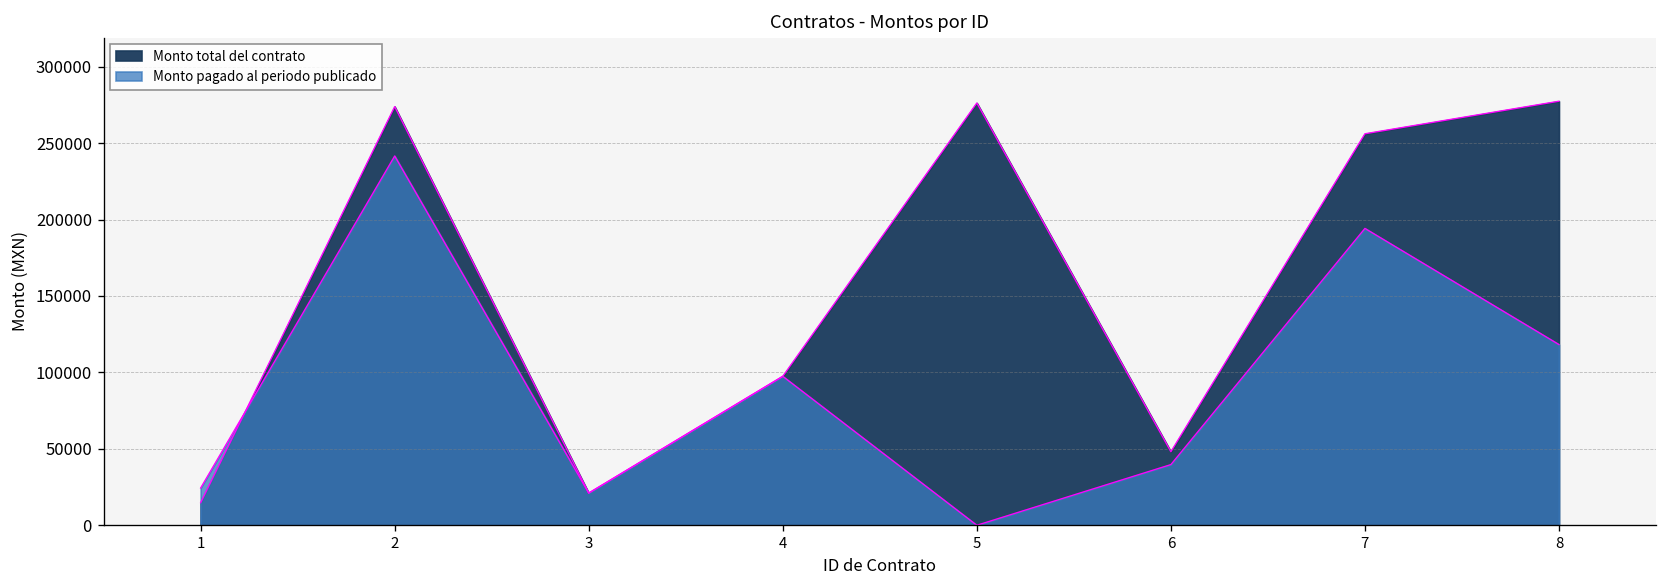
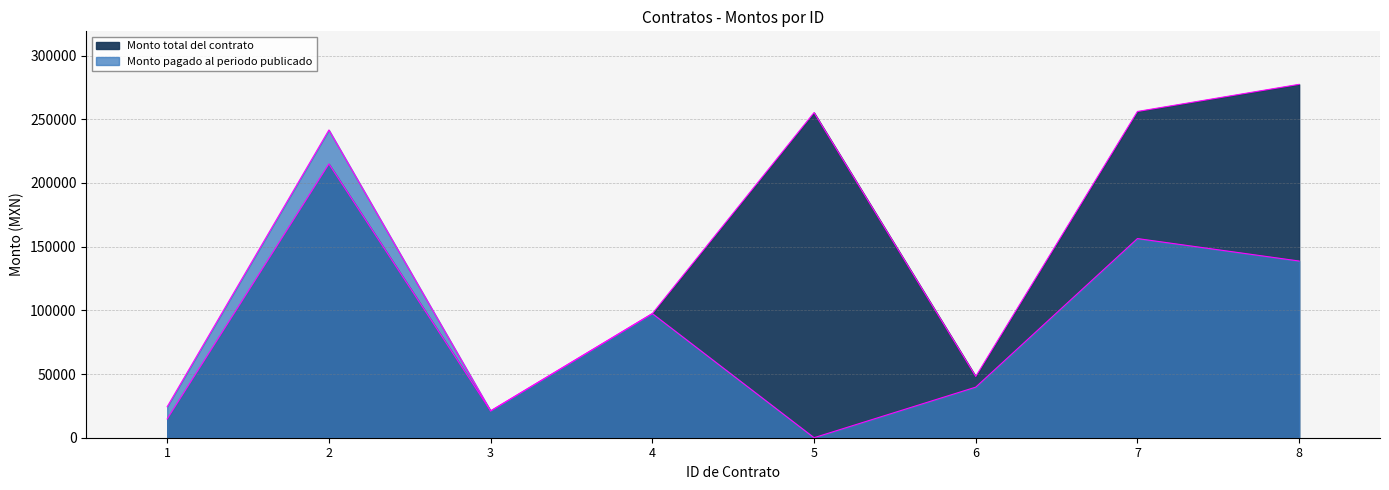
  {
    "Monto total del contrato": {
      "1": 15000,
-     "2": 274000,
-     "5": 276000,
+     "2": 215000,
+     "5": 255000,
      "6": 48000,
      "7": 256000,
      "8": 277000
    },
    "Monto pagado al periodo publicado": {
      "1": 24000,
      "2": 242000,
      "5": 0,
      "6": 40000,
-     "7": 194000,
-     "8": 118000
+     "7": 156000,
+     "8": 139000
    }
  }
